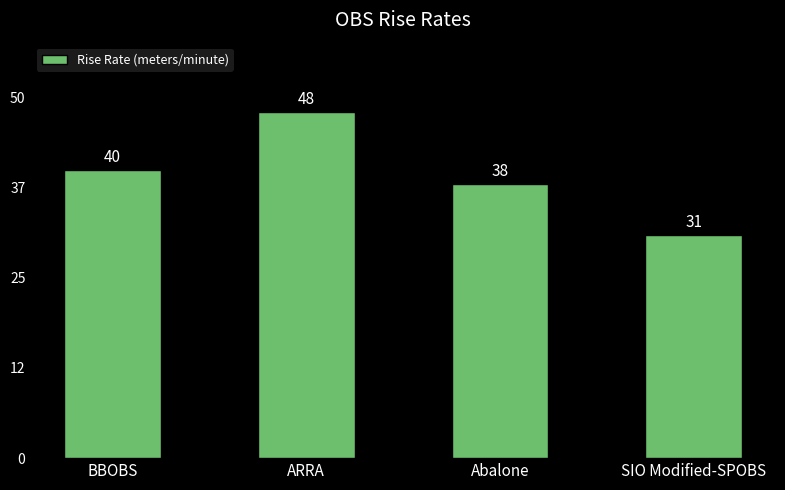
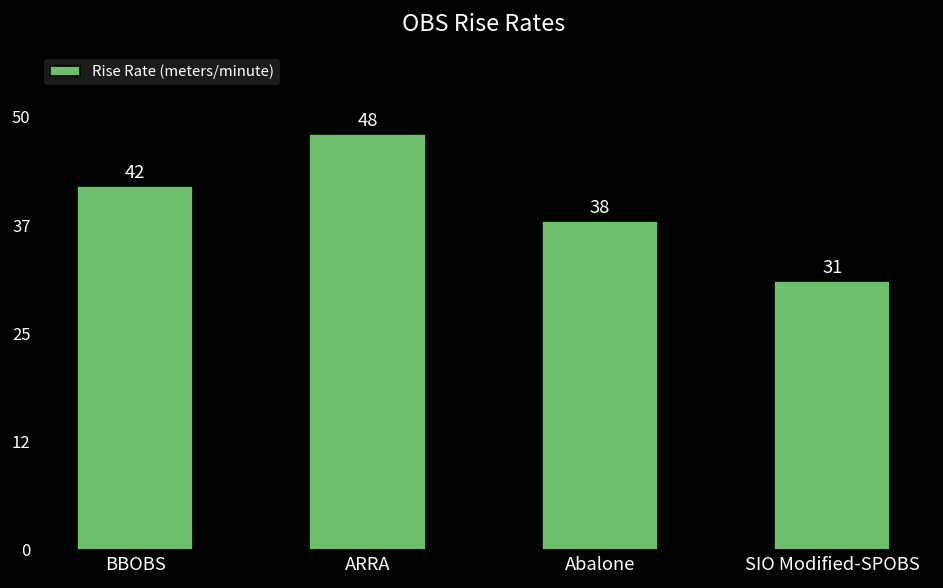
  {
-   "BBOBS": 40,
+   "BBOBS": 42,
    "ARRA": 48,
    "Abalone": 38,
    "SIO Modified-SPOBS": 31
  }
